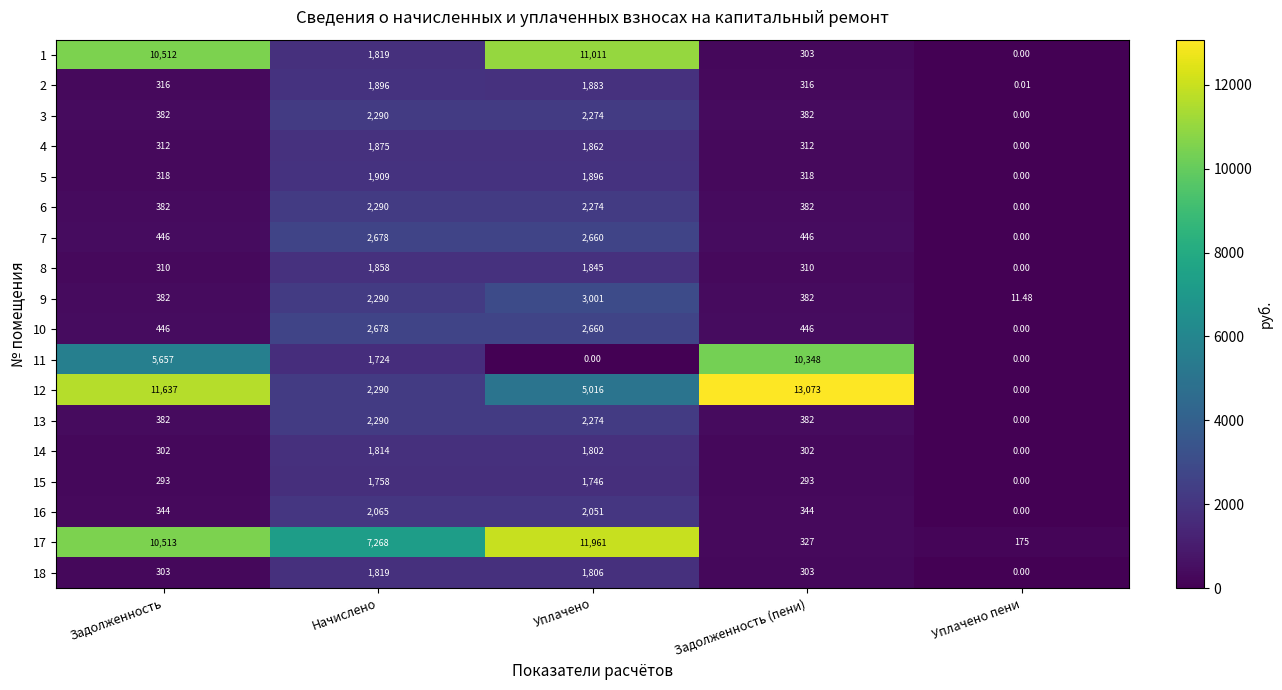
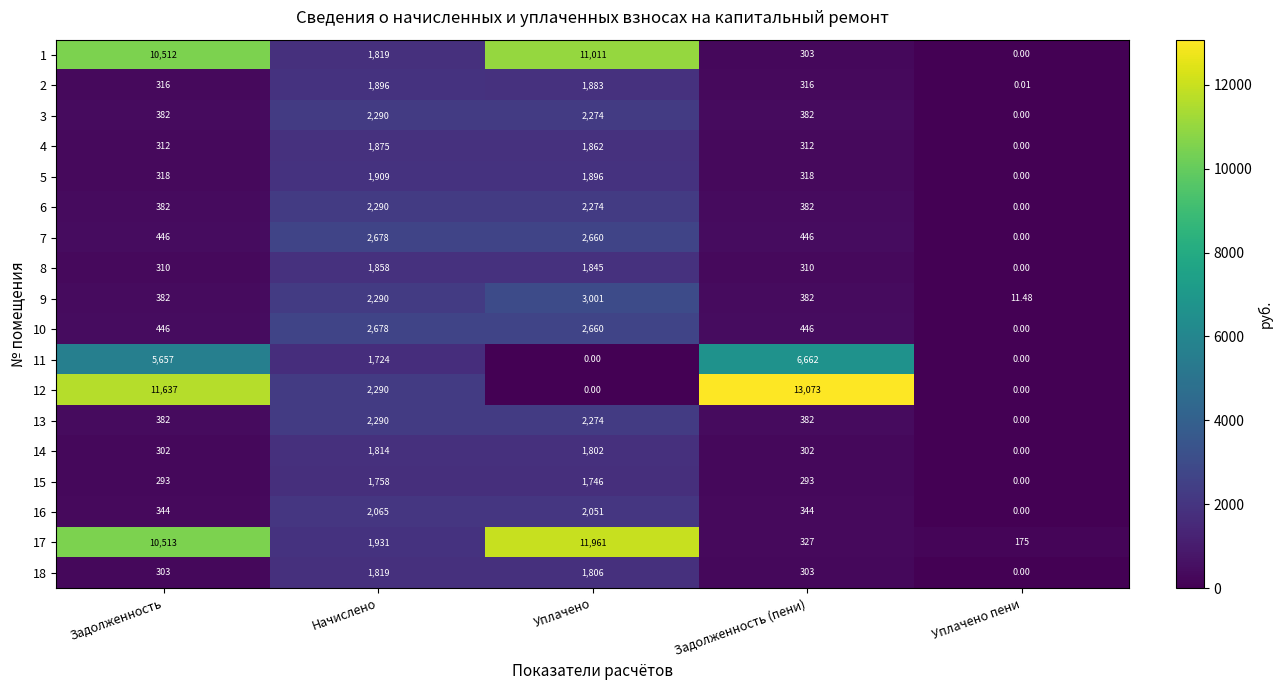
  {
    "1": {
      "Задолженность": "10,512",
      "Начислено": "1,819",
      "Уплачено": "11,011",
      "Задолженность (пени)": "303",
      "Уплачено пени": "0.00"
    },
    "2": {
      "Задолженность": "316",
      "Начислено": "1,896",
      "Уплачено": "1,883",
      "Задолженность (пени)": "316",
      "Уплачено пени": "0.01"
    },
    "3": {
      "Задолженность": "382",
      "Начислено": "2,290",
      "Уплачено": "2,274",
      "Задолженность (пени)": "382",
      "Уплачено пени": "0.00"
    },
    "4": {
      "Задолженность": "312",
      "Начислено": "1,875",
      "Уплачено": "1,862",
      "Задолженность (пени)": "312",
      "Уплачено пени": "0.00"
    },
    "5": {
      "Задолженность": "318",
      "Начислено": "1,909",
      "Уплачено": "1,896",
      "Задолженность (пени)": "318",
      "Уплачено пени": "0.00"
    },
    "6": {
      "Задолженность": "382",
      "Начислено": "2,290",
      "Уплачено": "2,274",
      "Задолженность (пени)": "382",
      "Уплачено пени": "0.00"
    },
    "7": {
      "Задолженность": "446",
      "Начислено": "2,678",
      "Уплачено": "2,660",
      "Задолженность (пени)": "446",
      "Уплачено пени": "0.00"
    },
    "8": {
      "Задолженность": "310",
      "Начислено": "1,858",
      "Уплачено": "1,845",
      "Задолженность (пени)": "310",
      "Уплачено пени": "0.00"
    },
    "9": {
      "Задолженность": "382",
      "Начислено": "2,290",
      "Уплачено": "3,001",
      "Задолженность (пени)": "382",
      "Уплачено пени": "11.48"
    },
    "10": {
      "Задолженность": "446",
      "Начислено": "2,678",
      "Уплачено": "2,660",
      "Задолженность (пени)": "446",
      "Уплачено пени": "0.00"
    },
    "11": {
      "Задолженность": "5,657",
      "Начислено": "1,724",
      "Уплачено": "0.00",
-     "Задолженность (пени)": "10,348",
+     "Задолженность (пени)": "6,662",
      "Уплачено пени": "0.00"
    },
    "12": {
      "Задолженность": "11,637",
      "Начислено": "2,290",
-     "Уплачено": "5,016",
+     "Уплачено": "0.00",
      "Задолженность (пени)": "13,073",
      "Уплачено пени": "0.00"
    },
    "13": {
      "Задолженность": "382",
      "Начислено": "2,290",
      "Уплачено": "2,274",
      "Задолженность (пени)": "382",
      "Уплачено пени": "0.00"
    },
    "14": {
      "Задолженность": "302",
      "Начислено": "1,814",
      "Уплачено": "1,802",
      "Задолженность (пени)": "302",
      "Уплачено пени": "0.00"
    },
    "15": {
      "Задолженность": "293",
      "Начислено": "1,758",
      "Уплачено": "1,746",
      "Задолженность (пени)": "293",
      "Уплачено пени": "0.00"
    },
    "16": {
      "Задолженность": "344",
      "Начислено": "2,065",
      "Уплачено": "2,051",
      "Задолженность (пени)": "344",
      "Уплачено пени": "0.00"
    },
    "17": {
      "Задолженность": "10,513",
-     "Начислено": "7,268",
+     "Начислено": "1,931",
      "Уплачено": "11,961",
      "Задолженность (пени)": "327",
      "Уплачено пени": "175"
    },
    "18": {
      "Задолженность": "303",
      "Начислено": "1,819",
      "Уплачено": "1,806",
      "Задолженность (пени)": "303",
      "Уплачено пени": "0.00"
    }
  }
